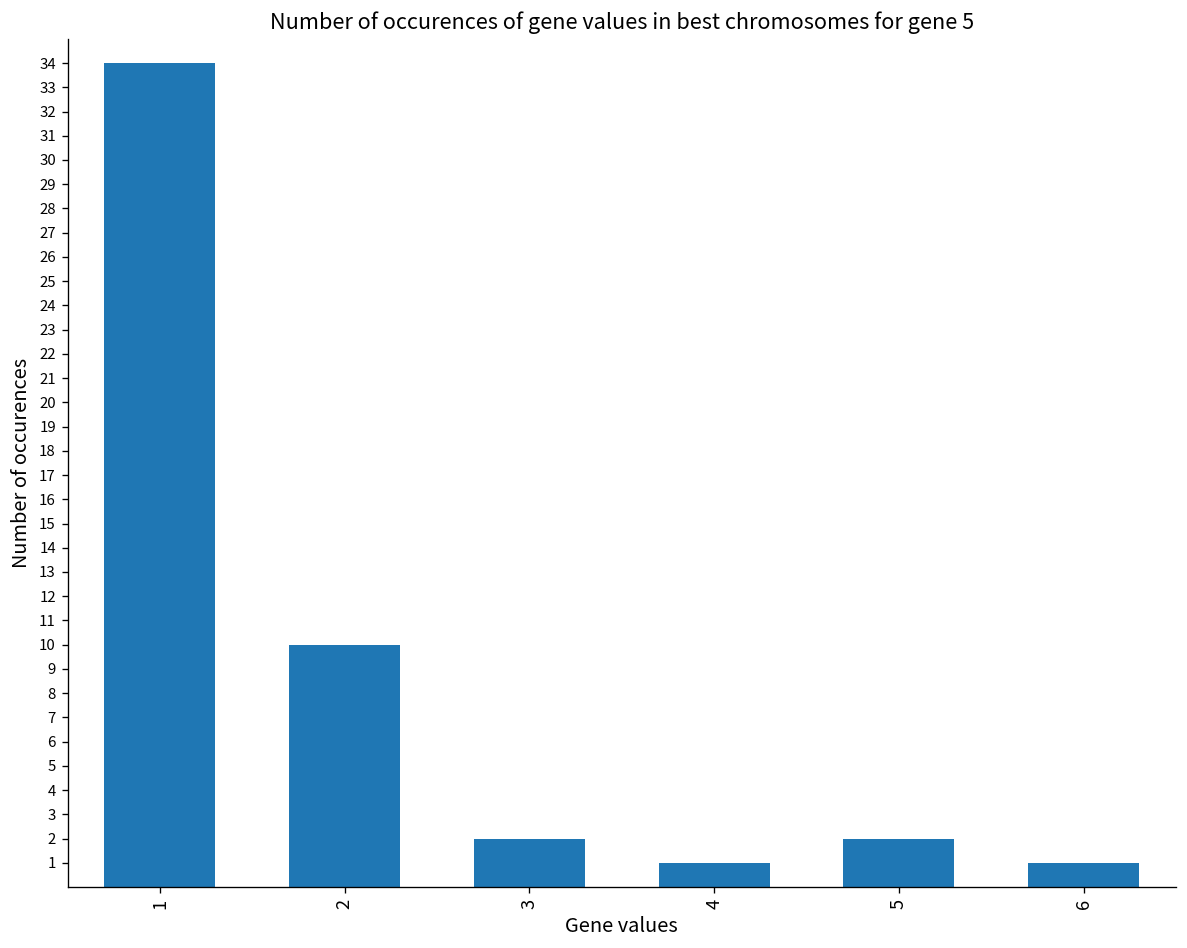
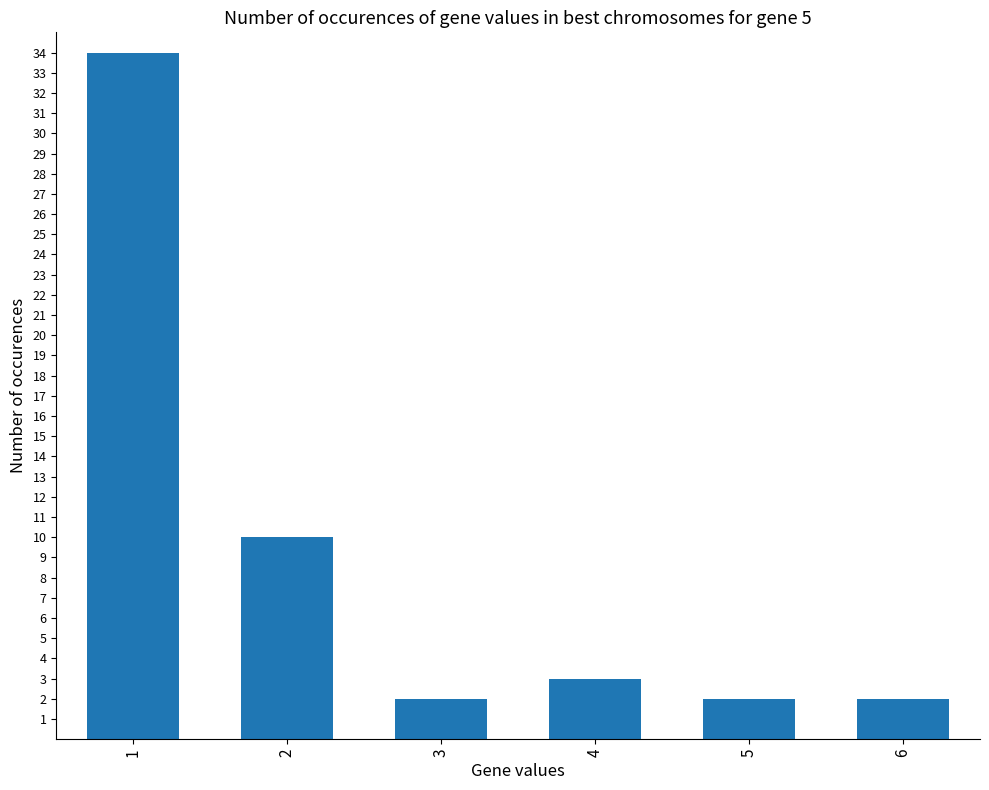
  {
    "1": 34,
    "2": 10,
    "3": 2,
-   "4": 1,
+   "4": 3,
    "5": 2,
-   "6": 1
+   "6": 2
  }
